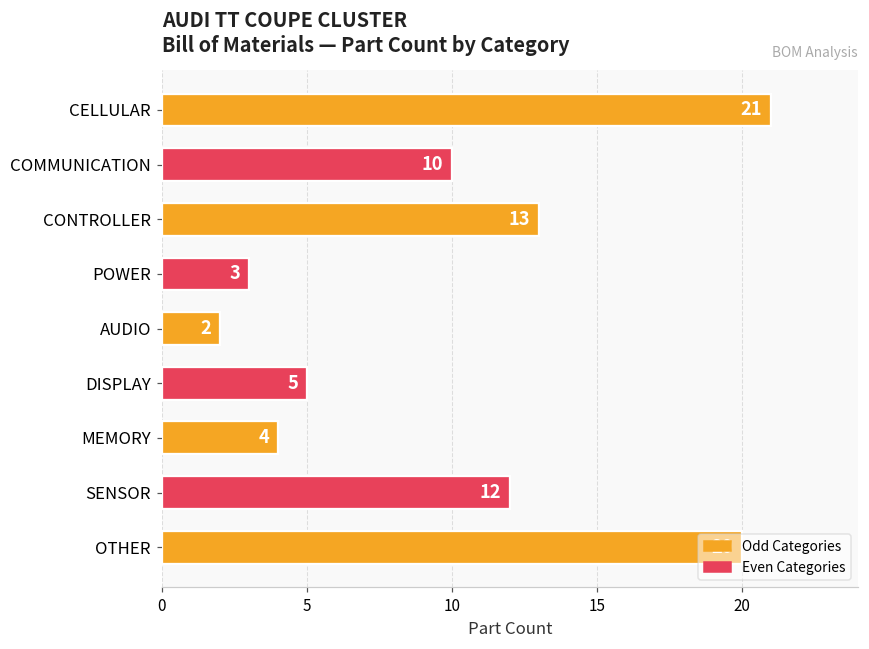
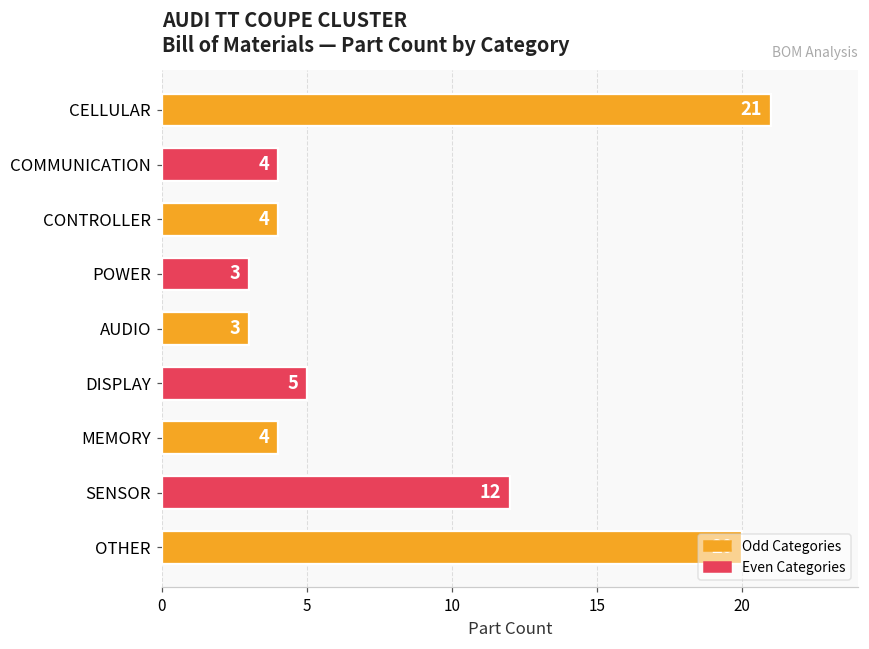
  {
    "CELLULAR": 21,
-   "COMMUNICATION": 10,
-   "CONTROLLER": 13,
+   "COMMUNICATION": 4,
+   "CONTROLLER": 4,
    "POWER": 3,
-   "AUDIO": 2,
+   "AUDIO": 3,
    "DISPLAY": 5,
    "MEMORY": 4,
    "SENSOR": 12
  }
